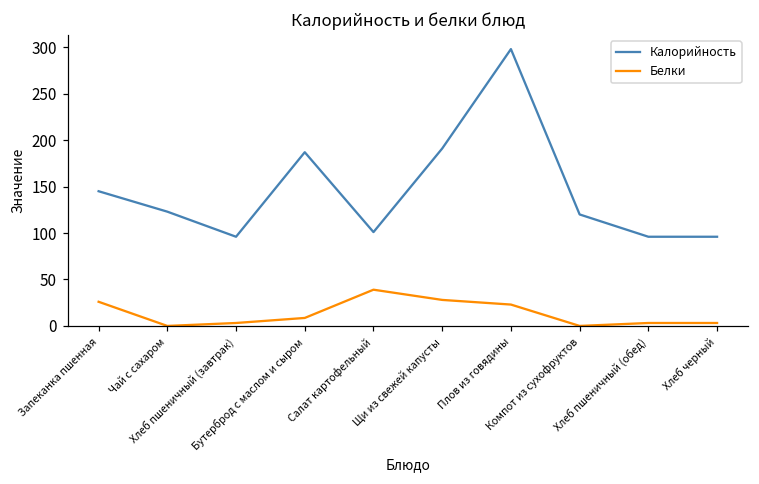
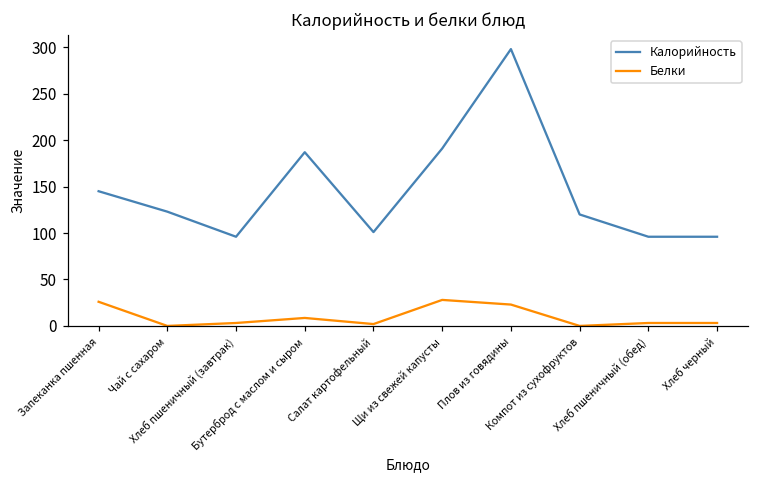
  {
    "Калорийность": {
      "Запеканка пшенная": 150,
      "Чай с сахаром": 120,
      "Хлеб пшеничный (завтрак)": 100,
      "Бутерброд с маслом и сыром": 190,
      "Салат картофельный": 100,
      "Щи из свежей капусты": 190,
      "Плов из говядины": 300,
      "Компот из сухофруктов": 120,
      "Хлеб пшеничный (обед)": 100,
      "Хлеб черный": 100
    },
    "Белки": {
      "Запеканка пшенная": 30,
      "Чай с сахаром": 0,
      "Хлеб пшеничный (завтрак)": 0,
      "Бутерброд с маслом и сыром": 10,
-     "Салат картофельный": 40,
+     "Салат картофельный": 0,
      "Щи из свежей капусты": 30,
      "Плов из говядины": 20,
      "Компот из сухофруктов": 0,
      "Хлеб пшеничный (обед)": 0,
      "Хлеб черный": 0
    }
  }
